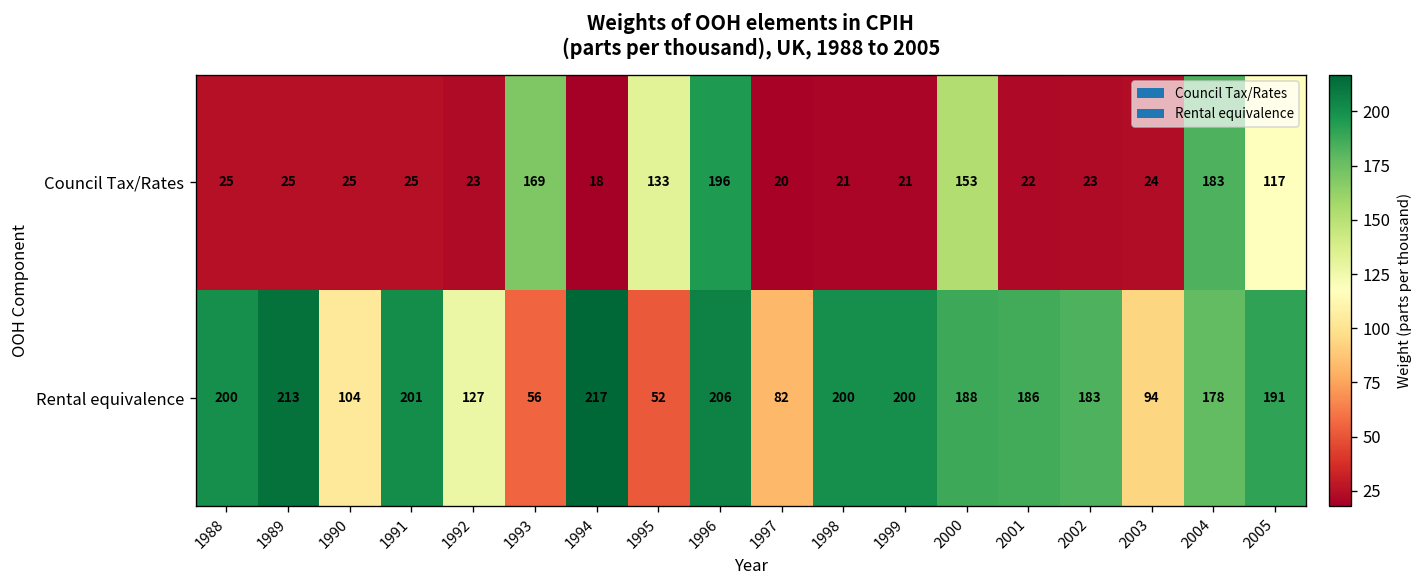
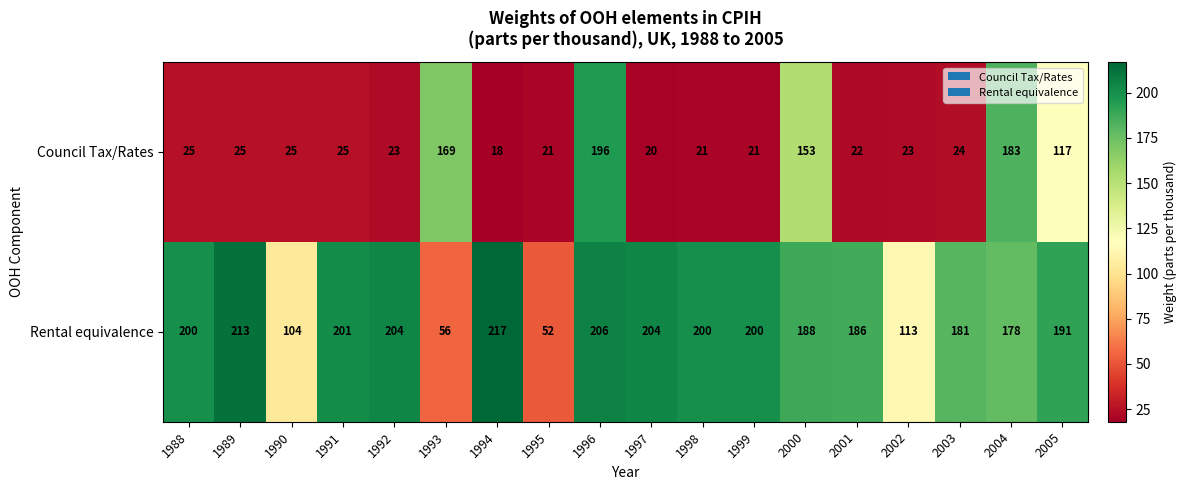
  {
    "Council Tax/Rates": {
      "1988": 25,
      "1989": 25,
      "1990": 25,
      "1991": 25,
      "1992": 23,
      "1993": 169,
      "1994": 18,
-     "1995": 133,
+     "1995": 21,
      "1996": 196,
      "1997": 20,
      "1998": 21,
      "1999": 21,
      "2000": 153,
      "2001": 22,
      "2002": 23,
      "2003": 24,
      "2004": 183,
      "2005": 117
    },
    "Rental equivalence": {
      "1988": 200,
      "1989": 213,
      "1990": 104,
      "1991": 201,
-     "1992": 127,
+     "1992": 204,
      "1993": 56,
      "1994": 217,
      "1995": 52,
      "1996": 206,
-     "1997": 82,
+     "1997": 204,
      "1998": 200,
      "1999": 200,
      "2000": 188,
      "2001": 186,
-     "2002": 183,
-     "2003": 94,
+     "2002": 113,
+     "2003": 181,
      "2004": 178,
      "2005": 191
    }
  }
